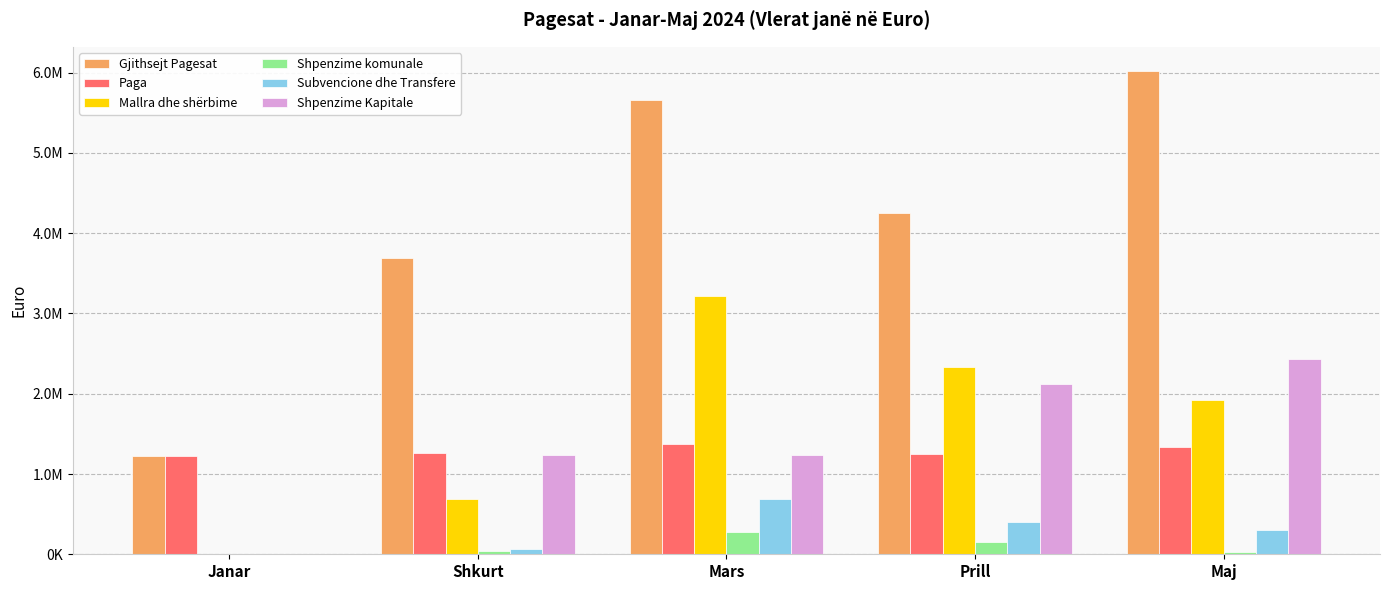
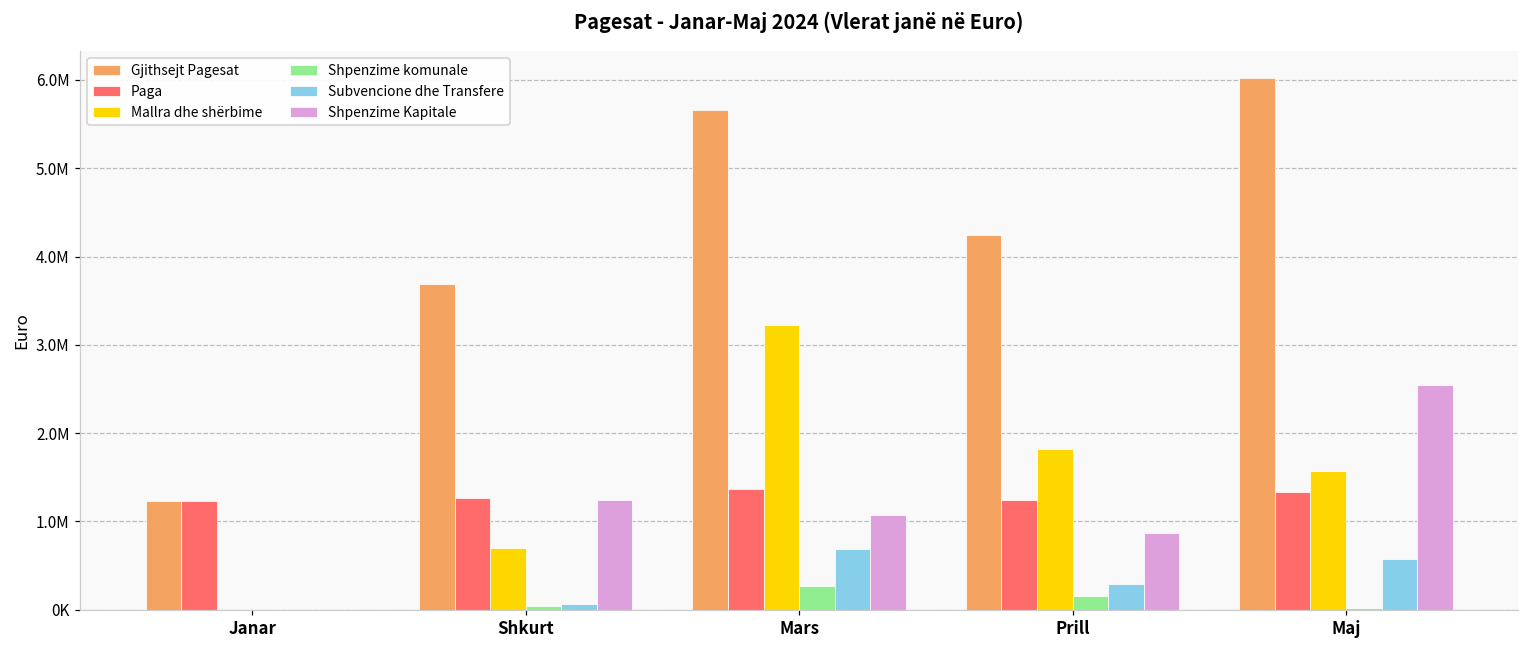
  {
    "Mallra dhe shërbime": {
      "Janar": 0,
      "Shkurt": 700000,
      "Mars": 3200000,
-     "Prill": 2300000,
-     "Maj": 1900000
+     "Prill": 1800000,
+     "Maj": 1600000
    },
    "Shpenzime komunale": {
      "Janar": 0,
      "Shkurt": 0,
      "Mars": 300000,
      "Prill": 100000
    },
    "Subvencione dhe Transfere": {
      "Janar": 0,
      "Shkurt": 100000,
      "Mars": 700000,
-     "Prill": 400000,
-     "Maj": 300000
+     "Prill": 300000,
+     "Maj": 600000
    },
    "Shpenzime Kapitale": {
      "Janar": 0,
      "Shkurt": 1200000,
-     "Mars": 1200000,
-     "Prill": 2100000,
-     "Maj": 2400000
+     "Mars": 1100000,
+     "Prill": 900000,
+     "Maj": 2500000
    }
  }
